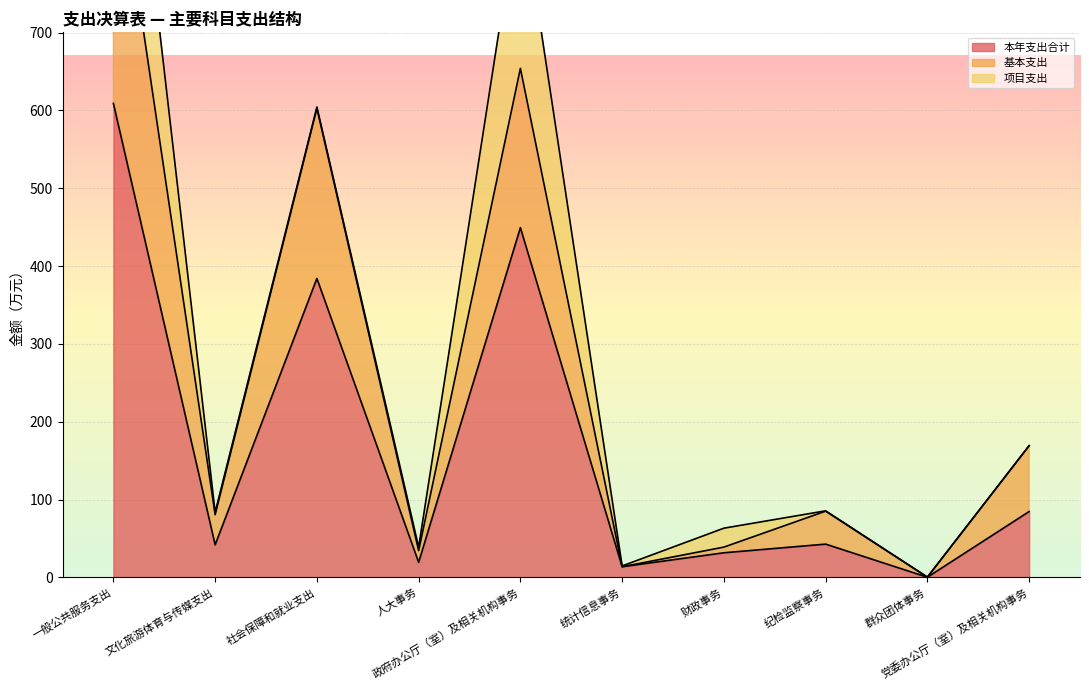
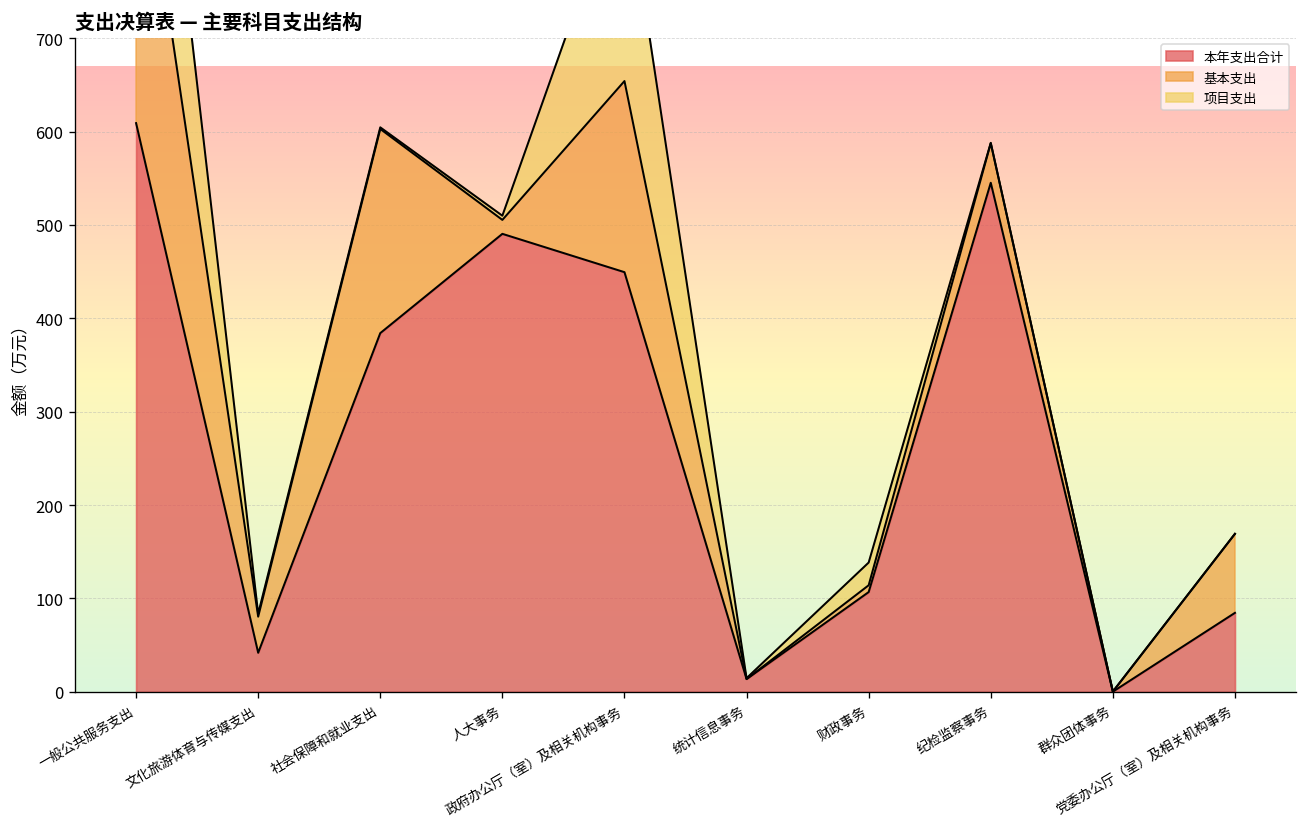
  {
    "本年支出合计": {
      "一般公共服务支出": 610,
      "文化旅游体育与传媒支出": 40,
      "社会保障和就业支出": 380,
-     "人大事务": 20,
+     "人大事务": 490,
      "政府办公厅（室）及相关机构事务": 450,
-     "财政事务": 30,
-     "纪检监察事务": 40,
+     "财政事务": 110,
+     "纪检监察事务": 550,
      "党委办公厅（室）及相关机构事务": 80
    }
  }
